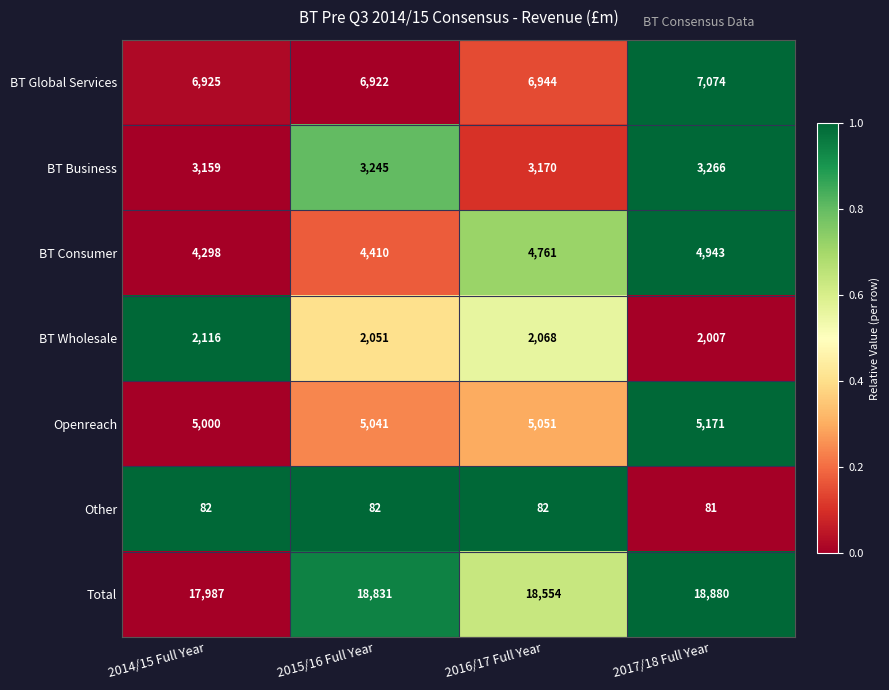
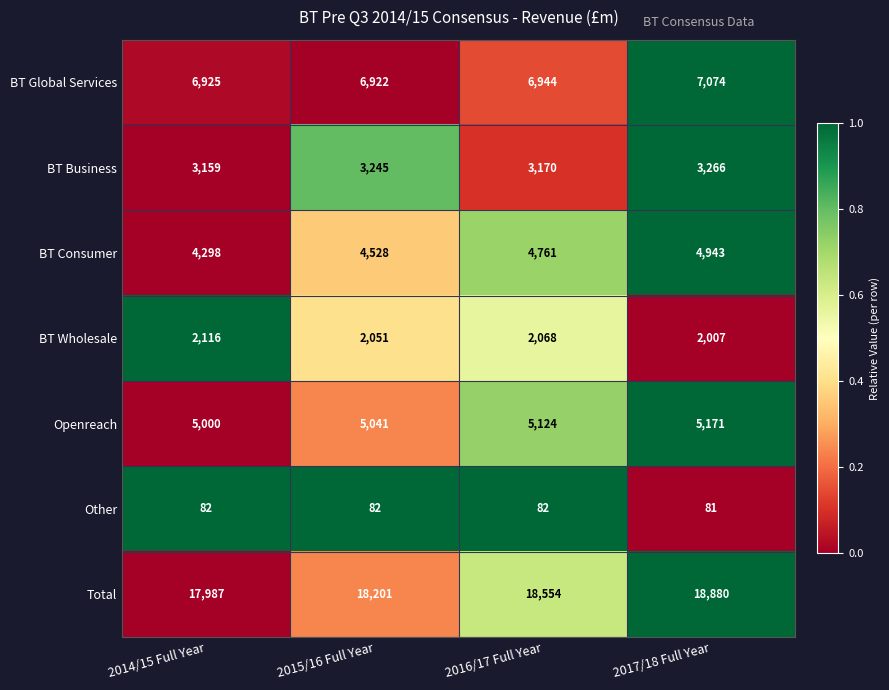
  {
    "BT Global Services": {
      "2014/15 Full Year": "6,925",
      "2015/16 Full Year": "6,922",
      "2016/17 Full Year": "6,944",
      "2017/18 Full Year": "7,074"
    },
    "BT Business": {
      "2014/15 Full Year": "3,159",
      "2015/16 Full Year": "3,245",
      "2016/17 Full Year": "3,170",
      "2017/18 Full Year": "3,266"
    },
    "BT Consumer": {
      "2014/15 Full Year": "4,298",
-     "2015/16 Full Year": "4,410",
+     "2015/16 Full Year": "4,528",
      "2016/17 Full Year": "4,761",
      "2017/18 Full Year": "4,943"
    },
    "BT Wholesale": {
      "2014/15 Full Year": "2,116",
      "2015/16 Full Year": "2,051",
      "2016/17 Full Year": "2,068",
      "2017/18 Full Year": "2,007"
    },
    "Openreach": {
      "2014/15 Full Year": "5,000",
      "2015/16 Full Year": "5,041",
-     "2016/17 Full Year": "5,051",
+     "2016/17 Full Year": "5,124",
      "2017/18 Full Year": "5,171"
    },
    "Other": {
      "2014/15 Full Year": "82",
      "2015/16 Full Year": "82",
      "2016/17 Full Year": "82",
      "2017/18 Full Year": "81"
    },
    "Total": {
      "2014/15 Full Year": "17,987",
-     "2015/16 Full Year": "18,831",
+     "2015/16 Full Year": "18,201",
      "2016/17 Full Year": "18,554",
      "2017/18 Full Year": "18,880"
    }
  }
